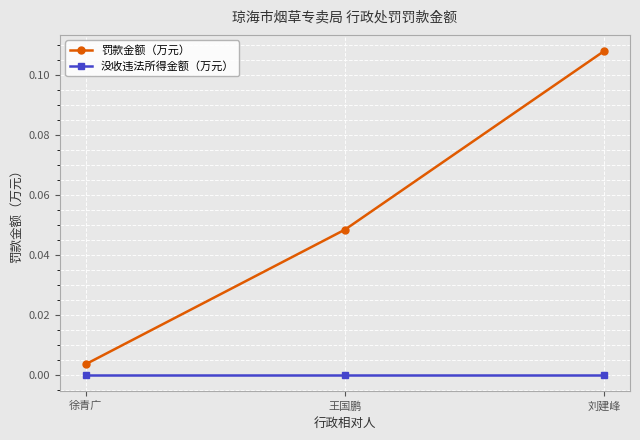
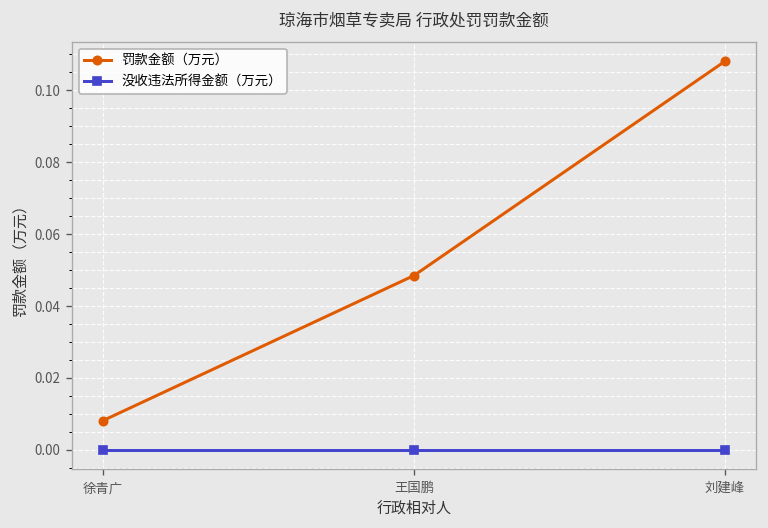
  {
    "罚款金额（万元）": {
-     "徐青广": 0.004,
+     "徐青广": 0.008,
      "王国鹏": 0.048,
      "刘建峰": 0.108
    },
    "没收违法所得金额（万元）": {
      "徐青广": 0.000,
      "王国鹏": 0.000,
      "刘建峰": 0.000
    }
  }
